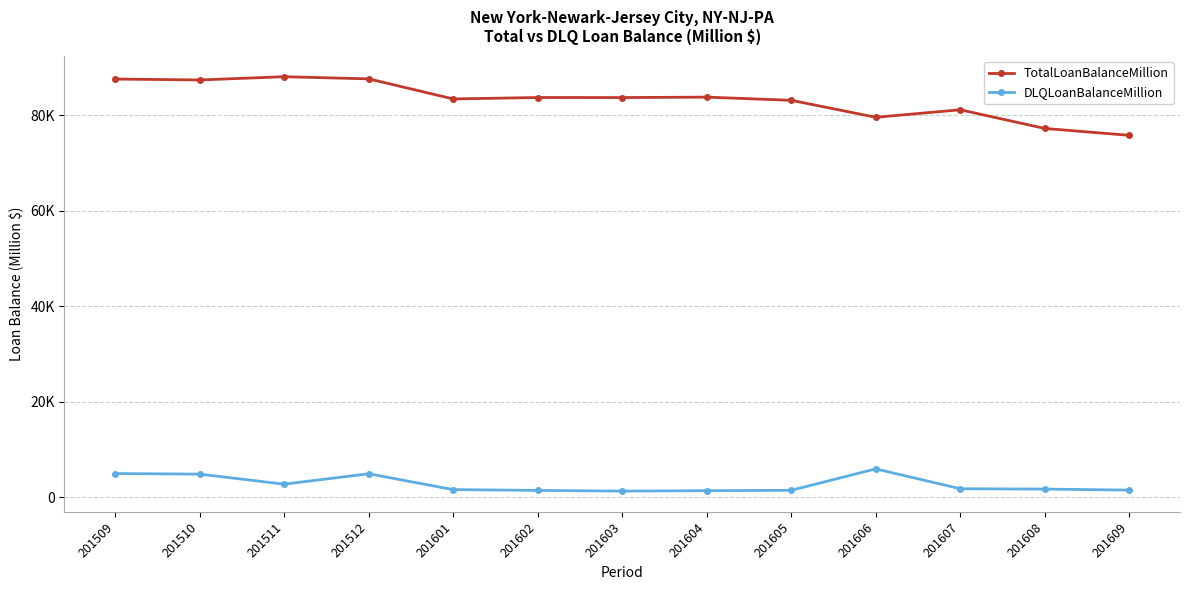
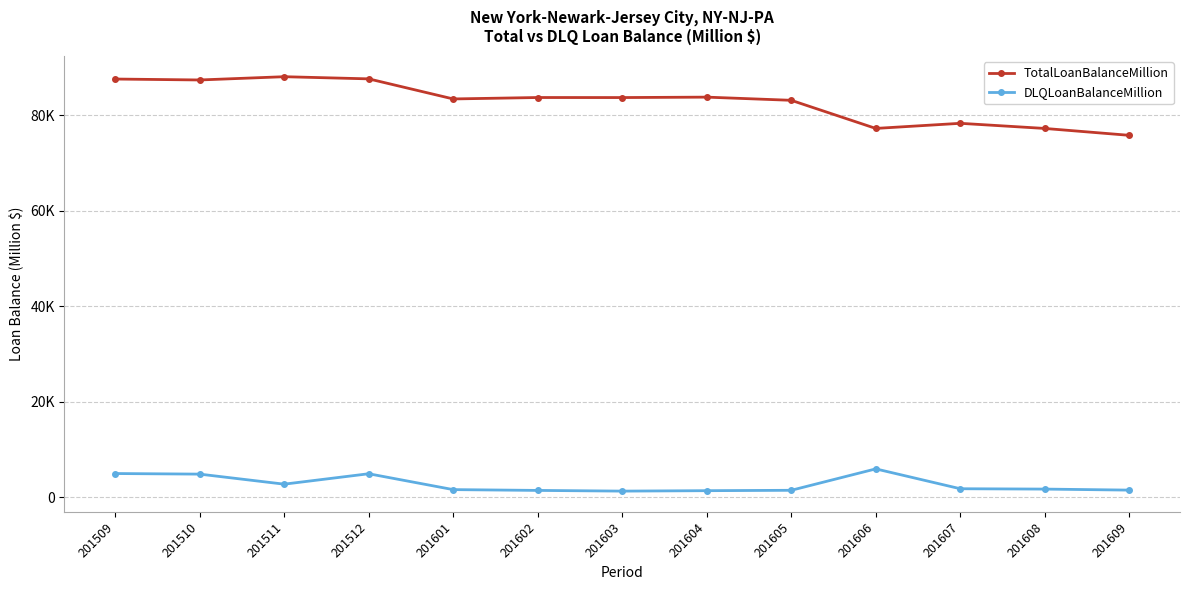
  {
    "TotalLoanBalanceMillion": {
      "201509": 88000,
      "201510": 87000,
      "201511": 88000,
      "201512": 88000,
      "201601": 83000,
      "201602": 84000,
      "201603": 84000,
      "201604": 84000,
      "201605": 83000,
-     "201606": 80000,
-     "201607": 81000,
+     "201606": 77000,
+     "201607": 78000,
      "201608": 77000,
      "201609": 76000
    },
    "DLQLoanBalanceMillion": {
      "201509": 5000,
      "201510": 5000,
      "201511": 3000,
      "201512": 5000,
      "201601": 2000,
      "201602": 1000,
      "201603": 1000,
      "201604": 1000,
      "201605": 1000,
      "201606": 6000,
      "201607": 2000,
      "201608": 2000,
      "201609": 1000
    }
  }
